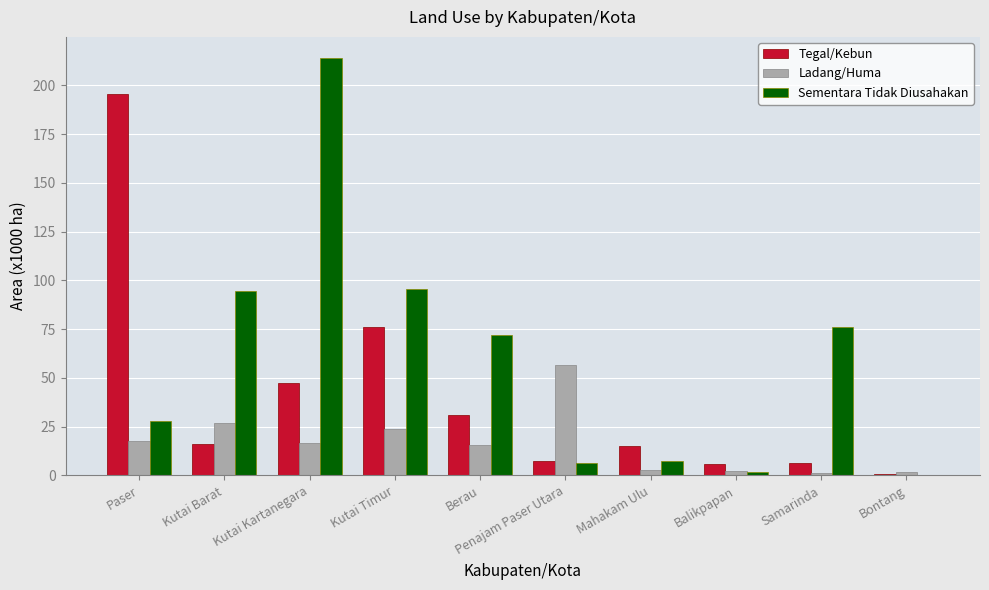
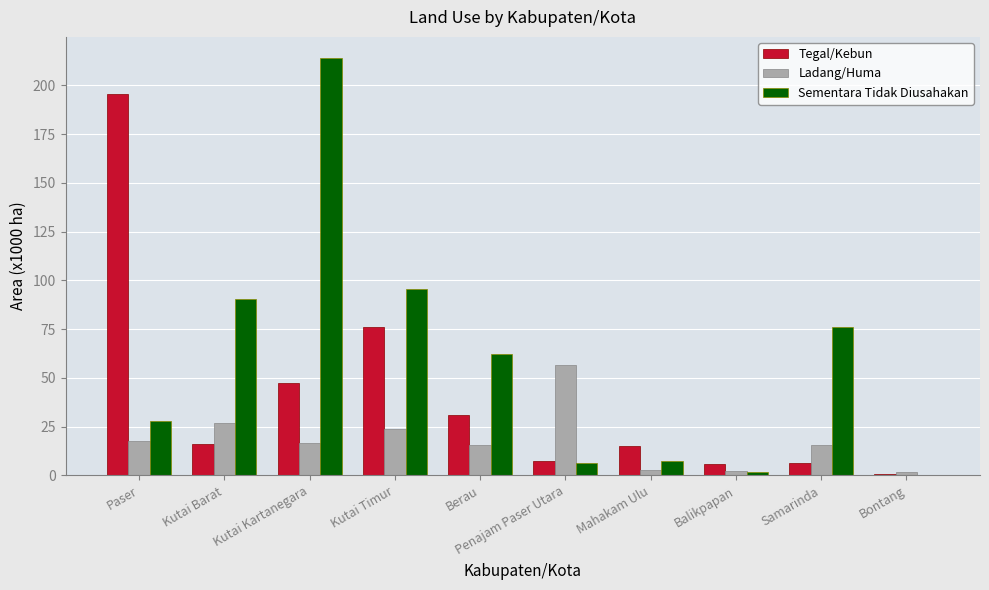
  {
    "Tegal/Kebun": {
      "Paser": 196,
      "Kutai Barat": 16,
      "Kutai Kartanegara": 47,
      "Kutai Timur": 76,
      "Berau": 31,
      "Penajam Paser Utara": 8,
      "Mahakam Ulu": 15,
      "Balikpapan": 6,
      "Samarinda": 6
    },
    "Ladang/Huma": {
      "Paser": 17,
      "Kutai Barat": 27,
      "Kutai Kartanegara": 17,
      "Kutai Timur": 24,
      "Berau": 16,
      "Penajam Paser Utara": 57,
      "Mahakam Ulu": 3,
      "Balikpapan": 2,
-     "Samarinda": 1,
+     "Samarinda": 16,
      "Bontang": 2
    },
    "Sementara Tidak Diusahakan": {
      "Paser": 28,
-     "Kutai Barat": 94,
+     "Kutai Barat": 90,
      "Kutai Kartanegara": 214,
      "Kutai Timur": 95,
-     "Berau": 72,
+     "Berau": 62,
      "Penajam Paser Utara": 7,
      "Mahakam Ulu": 7,
      "Balikpapan": 2,
      "Samarinda": 76
    }
  }
